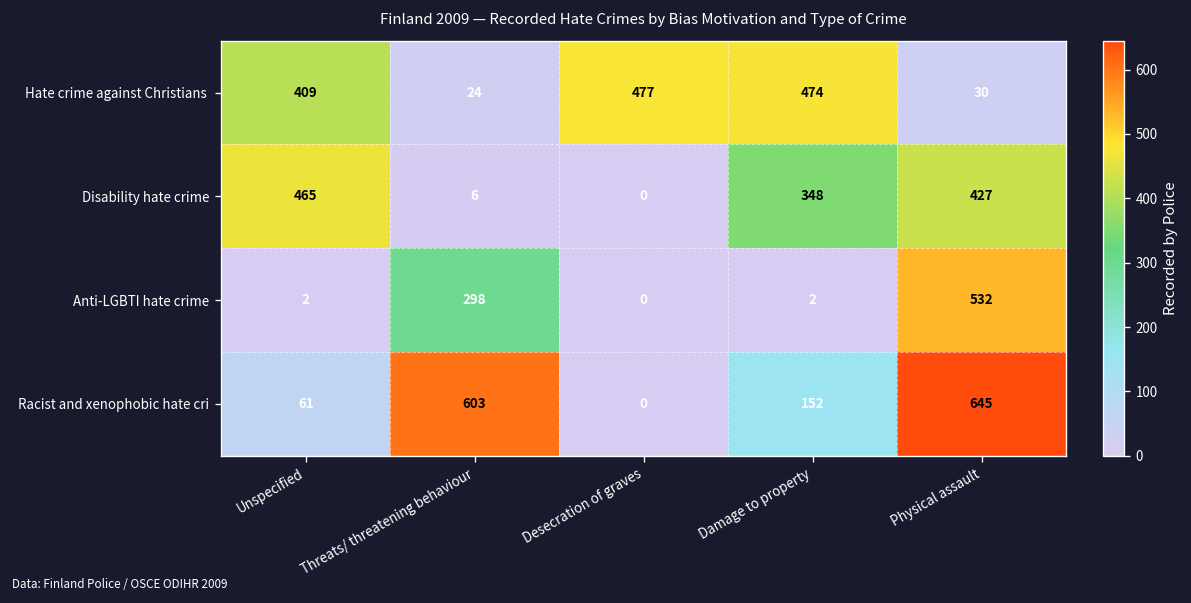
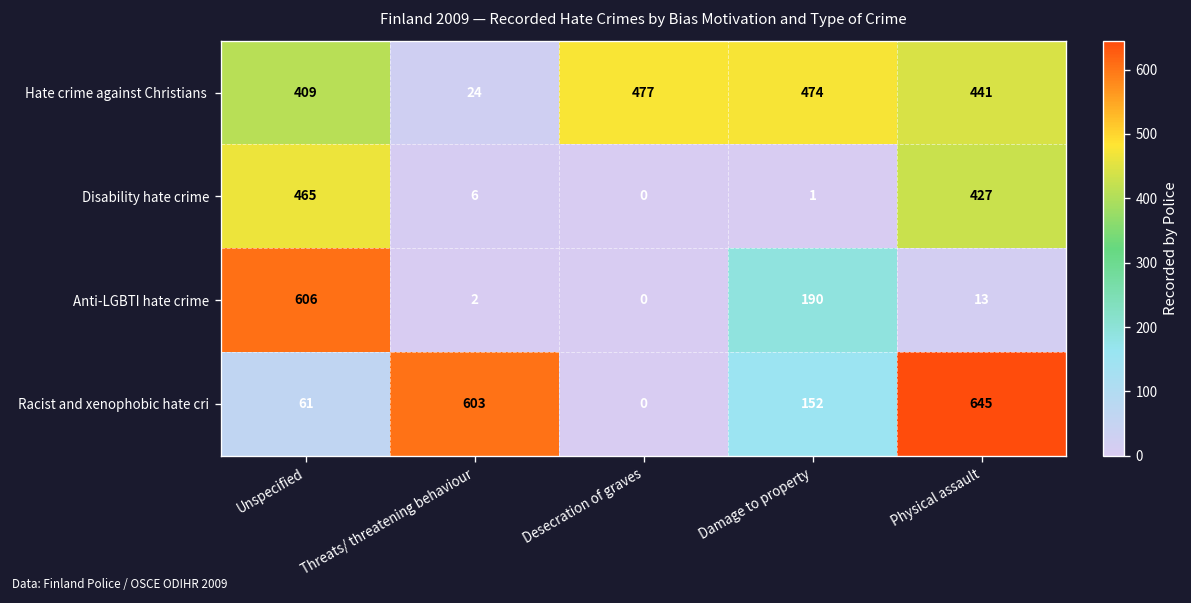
  {
    "Hate crime against Christians": {
      "Unspecified": 409,
      "Threats/ threatening behaviour": 24,
      "Desecration of graves": 477,
      "Damage to property": 474,
-     "Physical assault": 30
+     "Physical assault": 441
    },
    "Disability hate crime": {
      "Unspecified": 465,
      "Threats/ threatening behaviour": 6,
      "Desecration of graves": 0,
-     "Damage to property": 348,
+     "Damage to property": 1,
      "Physical assault": 427
    },
    "Anti-LGBTI hate crime": {
-     "Unspecified": 2,
-     "Threats/ threatening behaviour": 298,
+     "Unspecified": 606,
+     "Threats/ threatening behaviour": 2,
      "Desecration of graves": 0,
-     "Damage to property": 2,
-     "Physical assault": 532
+     "Damage to property": 190,
+     "Physical assault": 13
    },
    "Racist and xenophobic hate cri": {
      "Unspecified": 61,
      "Threats/ threatening behaviour": 603,
      "Desecration of graves": 0,
      "Damage to property": 152,
      "Physical assault": 645
    }
  }
